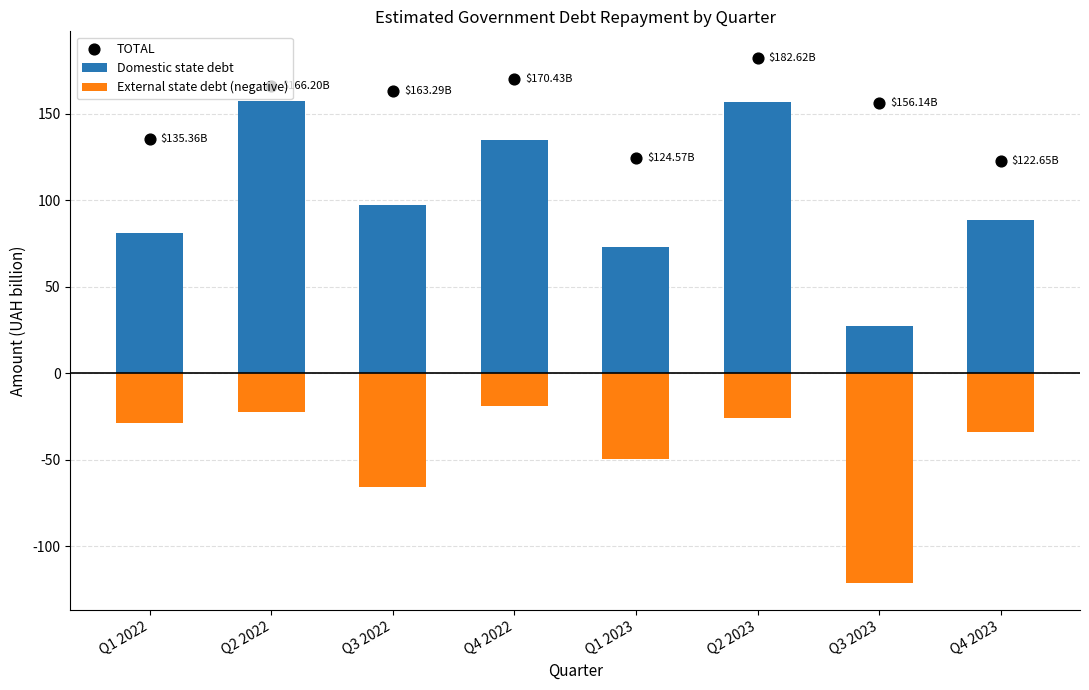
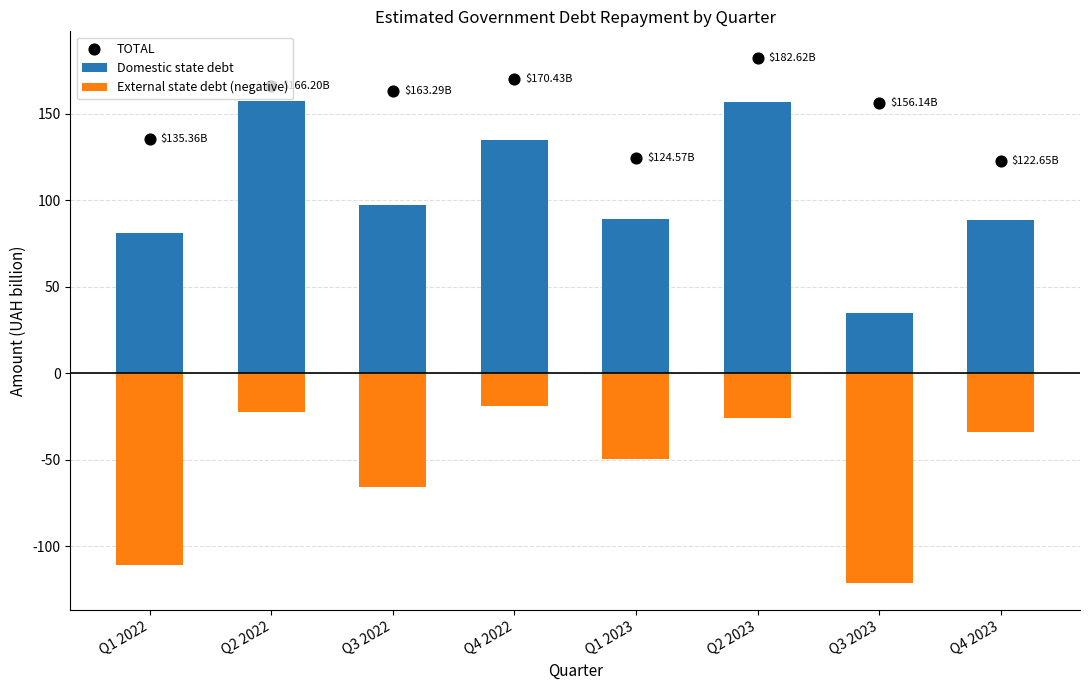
  {
    "Domestic state debt": {
      "Q1 2022": 81,
      "Q3 2022": 97,
      "Q4 2022": 135,
-     "Q1 2023": 73,
+     "Q1 2023": 89,
      "Q2 2023": 157,
-     "Q3 2023": 27,
+     "Q3 2023": 35,
      "Q4 2023": 89
    },
    "External state debt (negative)": {
-     "Q1 2022": -29,
+     "Q1 2022": -111,
      "Q2 2022": -22,
      "Q3 2022": -66,
      "Q4 2022": -19,
      "Q1 2023": -50,
      "Q2 2023": -26,
      "Q3 2023": -121,
      "Q4 2023": -34
    }
  }
